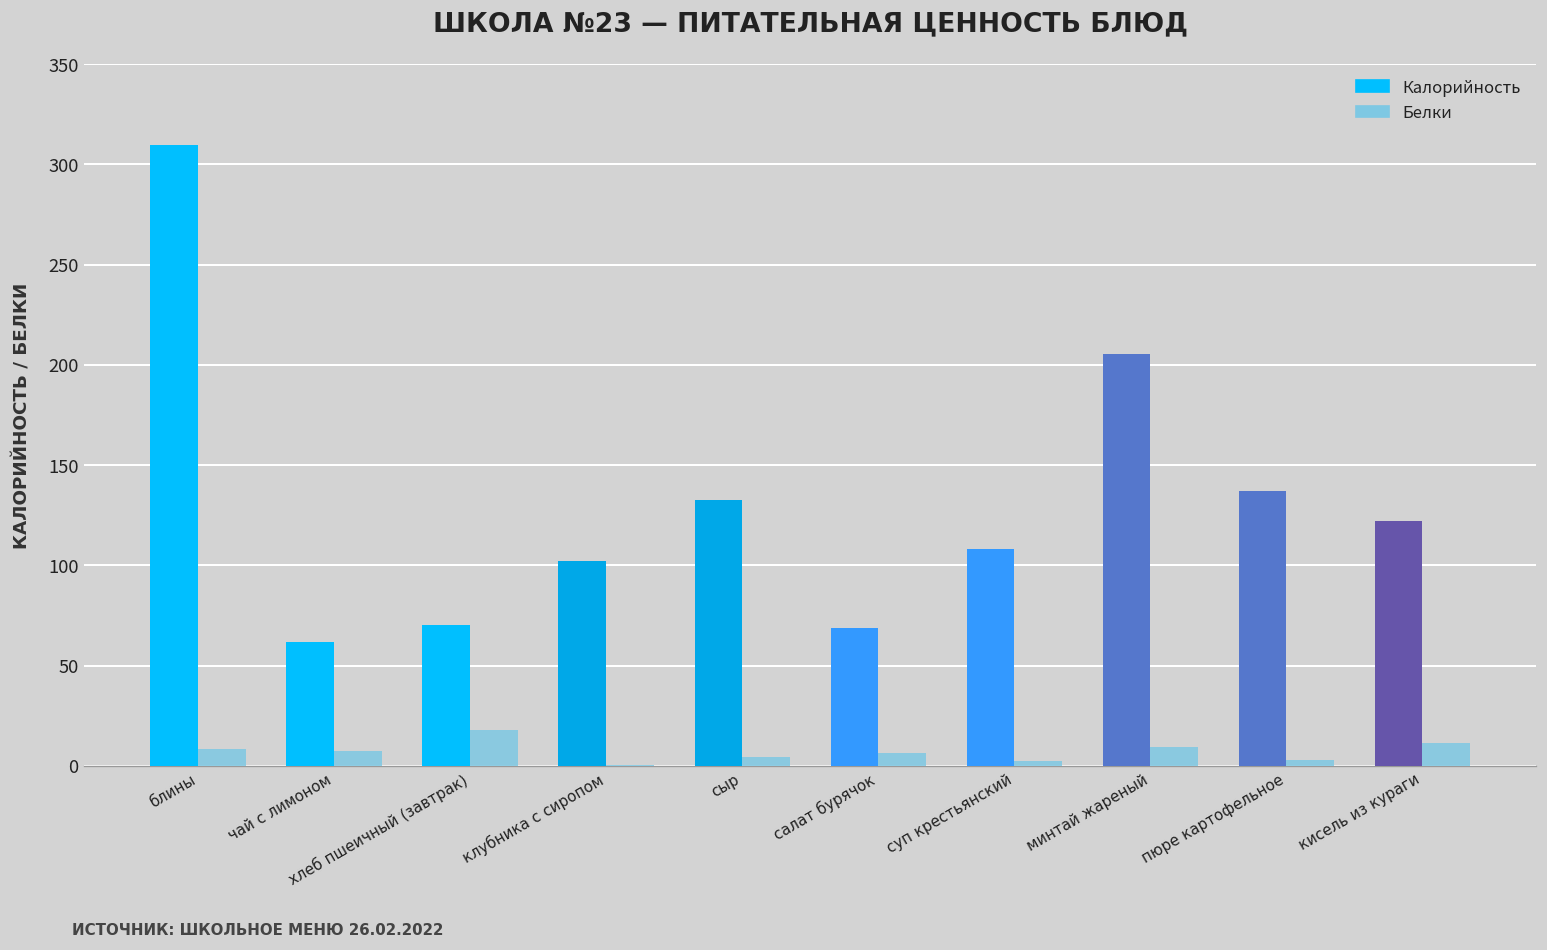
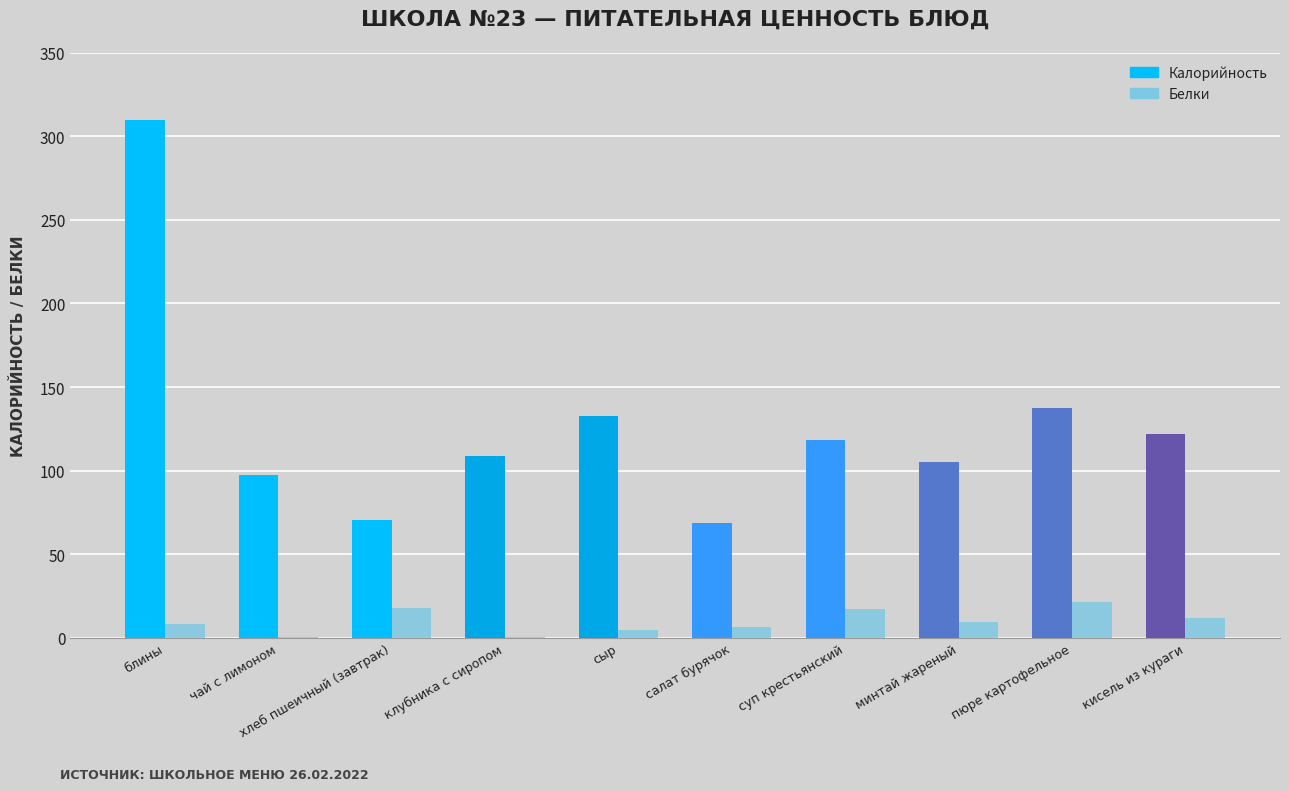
  {
    "Калорийность": {
      "блины": 310,
-     "чай с лимоном": 62,
+     "чай с лимоном": 97,
      "хлеб пшеичный (завтрак)": 71,
-     "клубника с сиропом": 102,
+     "клубника с сиропом": 108,
      "сыр": 133,
      "салат бурячок": 69,
-     "суп крестьянский": 108,
-     "минтай жареный": 205,
+     "суп крестьянский": 118,
+     "минтай жареный": 105,
      "пюре картофельное": 137,
      "кисель из кураги": 122
    },
    "Белки": {
      "блины": 8,
-     "чай с лимоном": 8,
+     "чай с лимоном": 0,
      "хлеб пшеичный (завтрак)": 18,
      "сыр": 5,
      "салат бурячок": 7,
-     "суп крестьянский": 3,
+     "суп крестьянский": 17,
      "минтай жареный": 10,
-     "пюре картофельное": 3,
+     "пюре картофельное": 21,
      "кисель из кураги": 12
    }
  }
